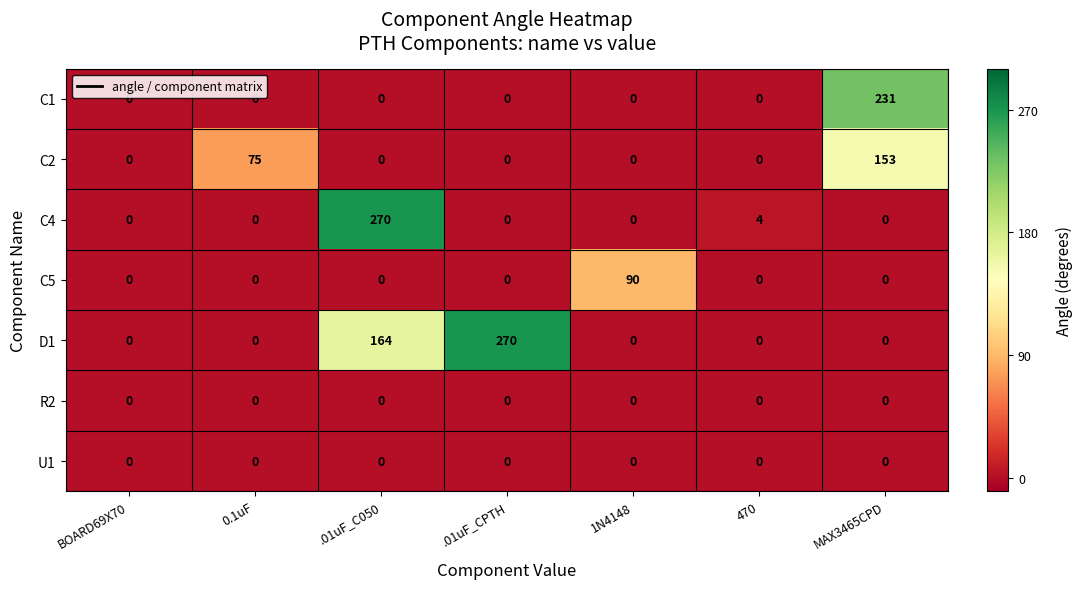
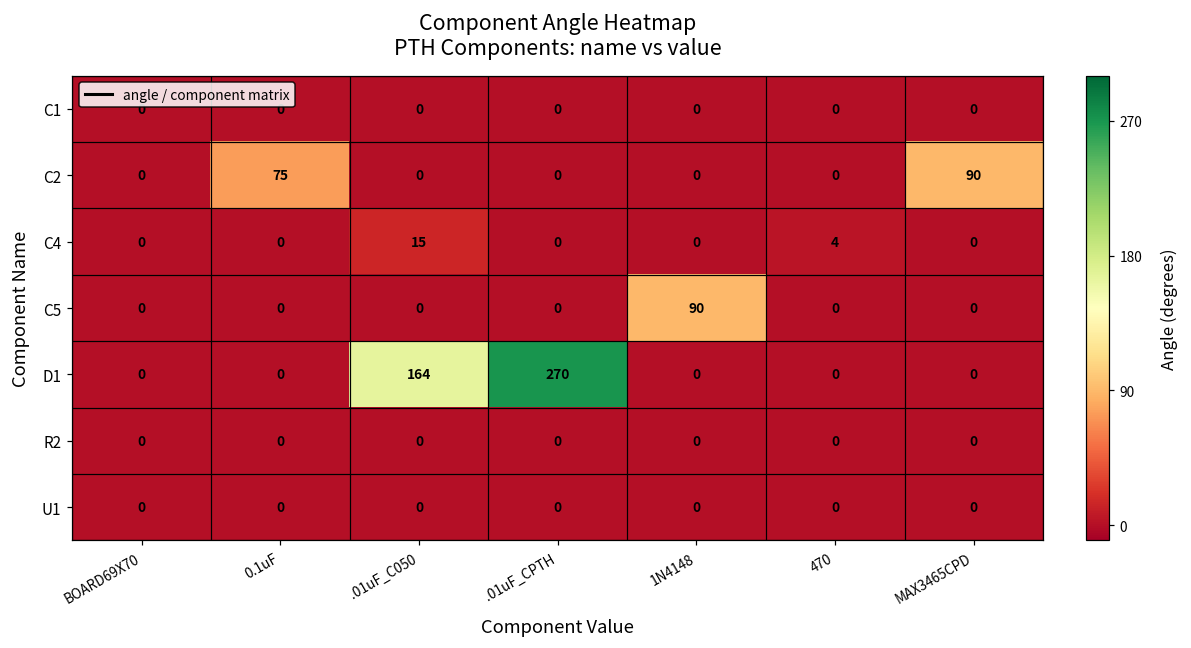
  {
    "C1": {
      ".01uF_C050": 0,
      ".01uF_CPTH": 0,
      "1N4148": 0,
      "470": 0,
-     "MAX3465CPD": 231
+     "MAX3465CPD": 0
    },
    "C2": {
      "BOARD69X70": 0,
      "0.1uF": 75,
      ".01uF_C050": 0,
      ".01uF_CPTH": 0,
      "1N4148": 0,
      "470": 0,
-     "MAX3465CPD": 153
+     "MAX3465CPD": 90
    },
    "C4": {
      "BOARD69X70": 0,
      "0.1uF": 0,
-     ".01uF_C050": 270,
+     ".01uF_C050": 15,
      ".01uF_CPTH": 0,
      "1N4148": 0,
      "470": 4,
      "MAX3465CPD": 0
    },
    "C5": {
      "BOARD69X70": 0,
      "0.1uF": 0,
      ".01uF_C050": 0,
      ".01uF_CPTH": 0,
      "1N4148": 90,
      "470": 0,
      "MAX3465CPD": 0
    },
    "D1": {
      "BOARD69X70": 0,
      "0.1uF": 0,
      ".01uF_C050": 164,
      ".01uF_CPTH": 270,
      "1N4148": 0,
      "470": 0,
      "MAX3465CPD": 0
    },
    "R2": {
      "BOARD69X70": 0,
      "0.1uF": 0,
      ".01uF_C050": 0,
      ".01uF_CPTH": 0,
      "1N4148": 0,
      "470": 0,
      "MAX3465CPD": 0
    },
    "U1": {
      "BOARD69X70": 0,
      "0.1uF": 0,
      ".01uF_C050": 0,
      ".01uF_CPTH": 0,
      "1N4148": 0,
      "470": 0,
      "MAX3465CPD": 0
    }
  }
